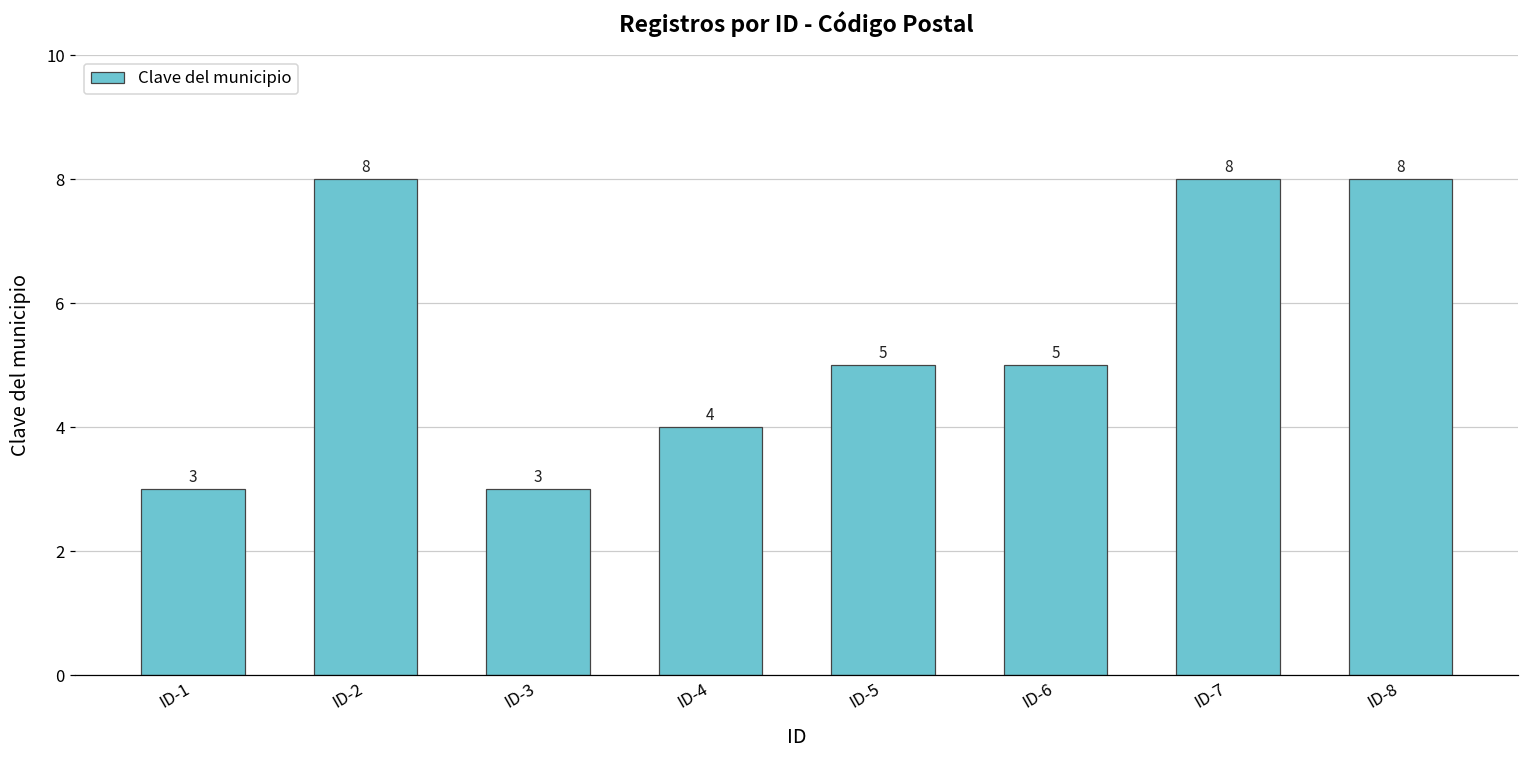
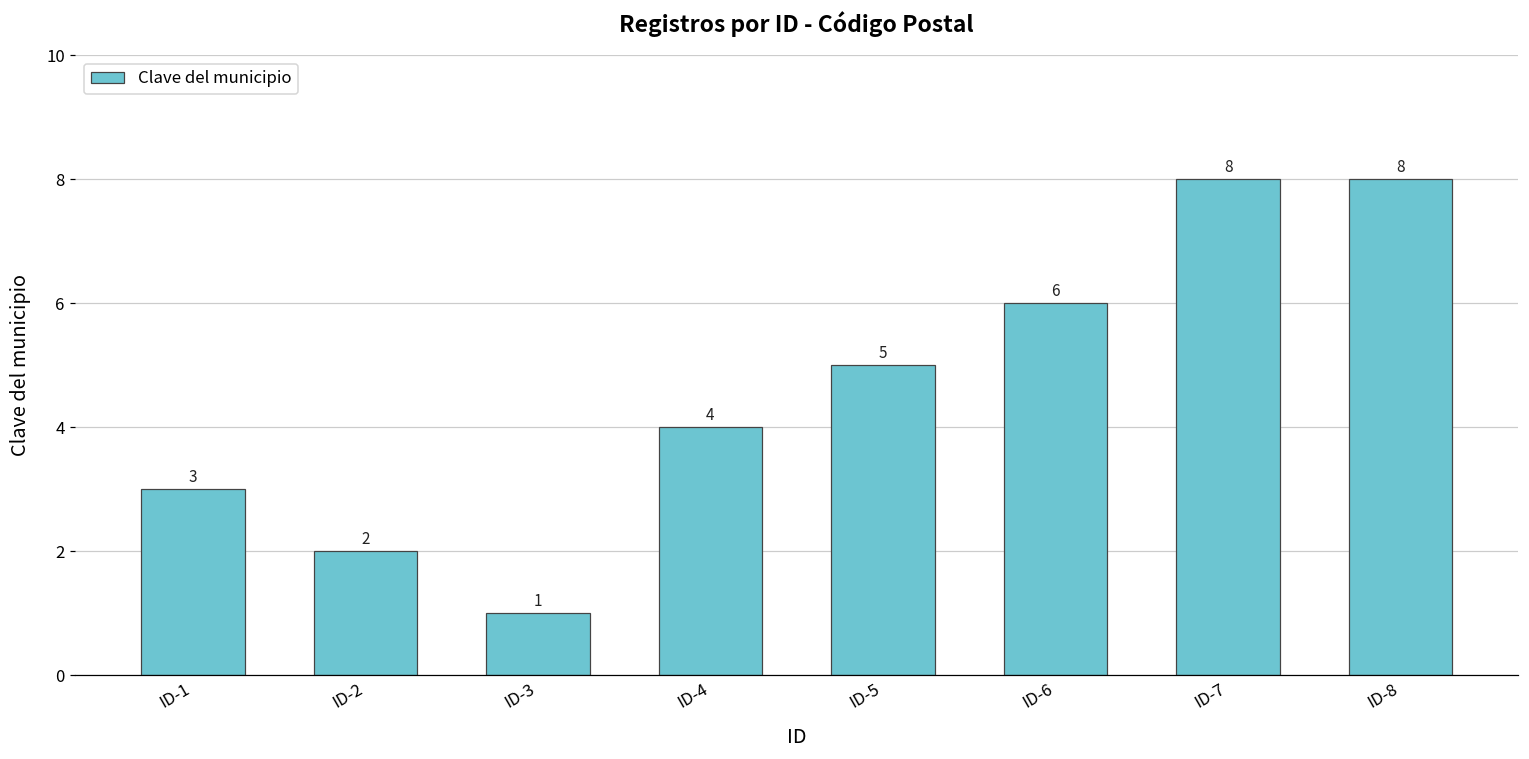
  {
    "ID-1": 3,
-   "ID-2": 8,
-   "ID-3": 3,
+   "ID-2": 2,
+   "ID-3": 1,
    "ID-4": 4,
    "ID-5": 5,
-   "ID-6": 5,
+   "ID-6": 6,
    "ID-7": 8,
    "ID-8": 8
  }
